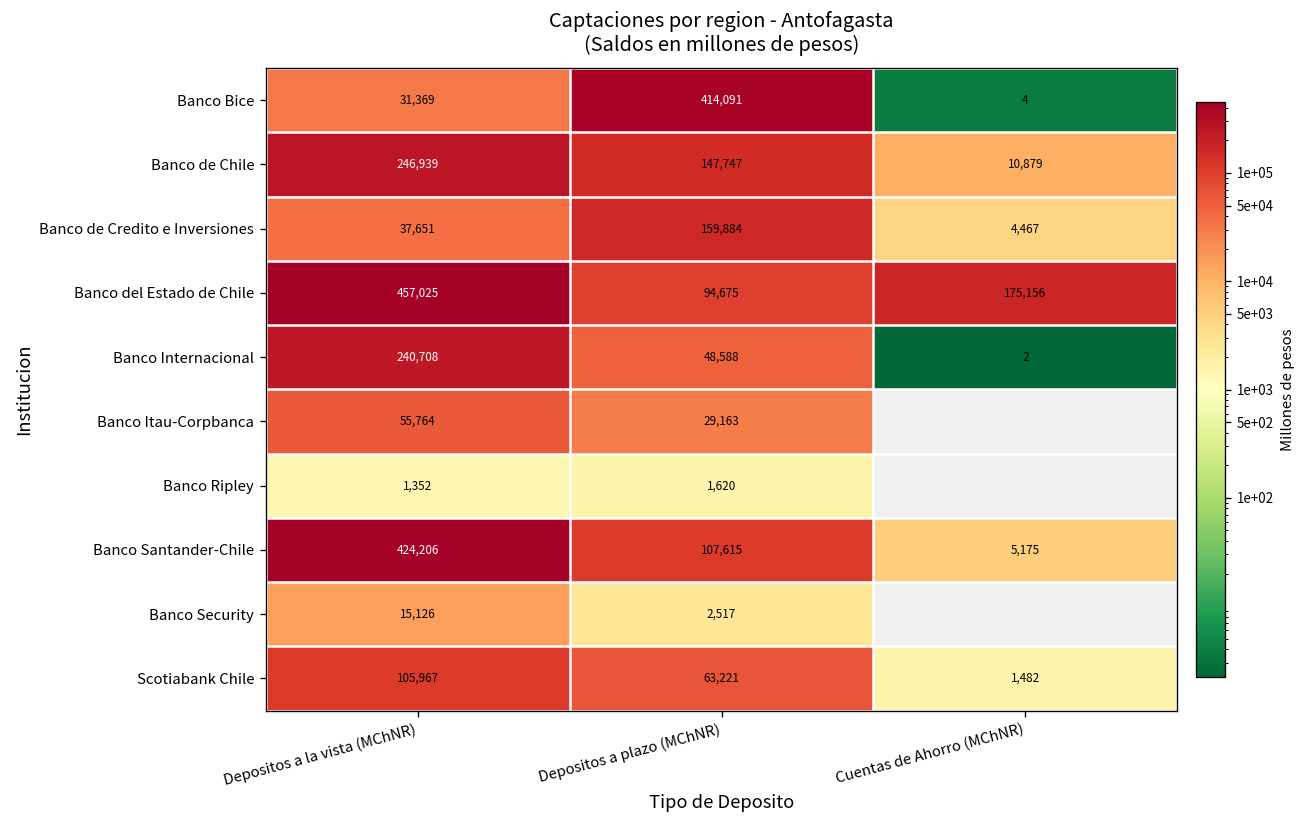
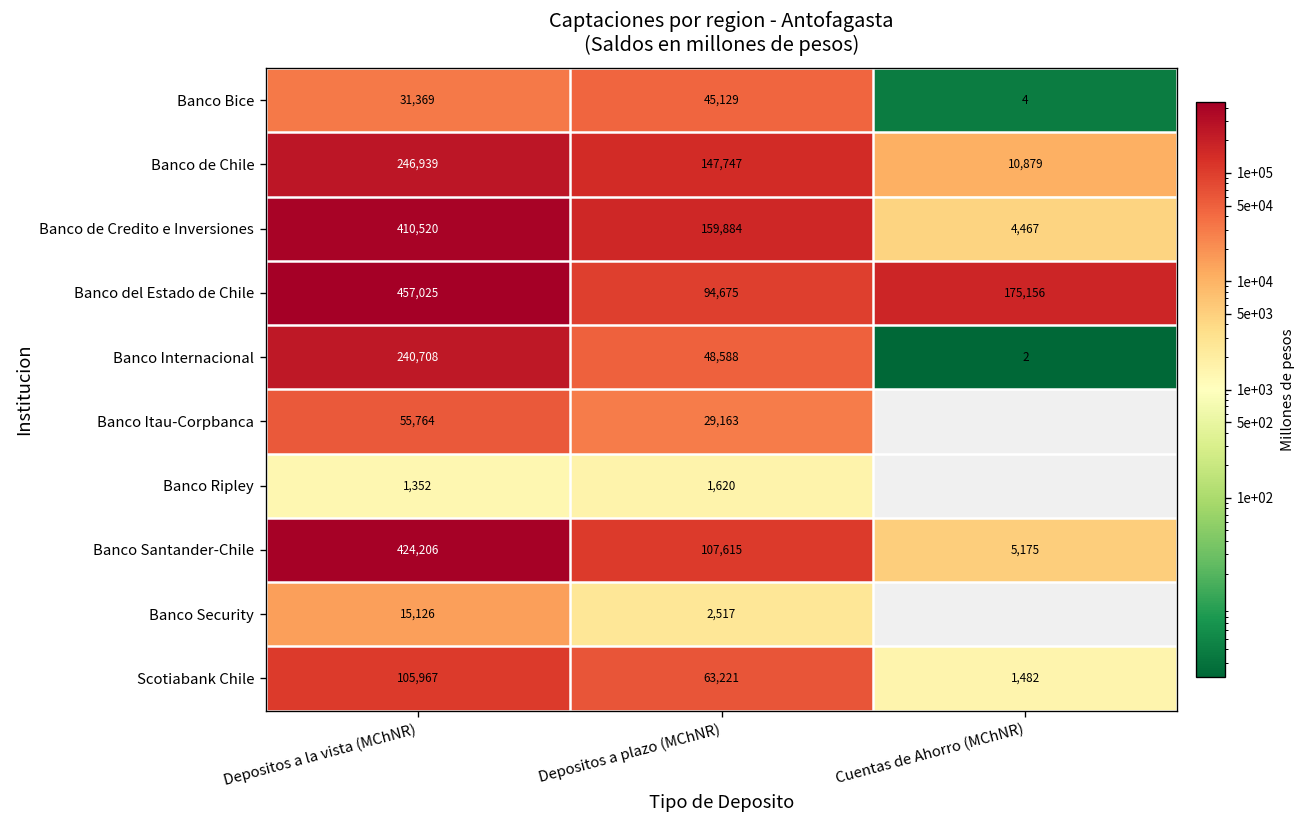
  {
    "Banco Bice": {
      "Depositos a la vista (MChNR)": "31,369",
-     "Depositos a plazo (MChNR)": "414,091",
+     "Depositos a plazo (MChNR)": "45,129",
      "Cuentas de Ahorro (MChNR)": "4"
    },
    "Banco de Chile": {
      "Depositos a la vista (MChNR)": "246,939",
      "Depositos a plazo (MChNR)": "147,747",
      "Cuentas de Ahorro (MChNR)": "10,879"
    },
    "Banco de Credito e Inversiones": {
-     "Depositos a la vista (MChNR)": "37,651",
+     "Depositos a la vista (MChNR)": "410,520",
      "Depositos a plazo (MChNR)": "159,884",
      "Cuentas de Ahorro (MChNR)": "4,467"
    },
    "Banco del Estado de Chile": {
      "Depositos a la vista (MChNR)": "457,025",
      "Depositos a plazo (MChNR)": "94,675",
      "Cuentas de Ahorro (MChNR)": "175,156"
    },
    "Banco Internacional": {
      "Depositos a la vista (MChNR)": "240,708",
      "Depositos a plazo (MChNR)": "48,588",
      "Cuentas de Ahorro (MChNR)": "2"
    },
    "Banco Itau-Corpbanca": {
      "Depositos a la vista (MChNR)": "55,764",
      "Depositos a plazo (MChNR)": "29,163"
    },
    "Banco Ripley": {
      "Depositos a la vista (MChNR)": "1,352",
      "Depositos a plazo (MChNR)": "1,620"
    },
    "Banco Santander-Chile": {
      "Depositos a la vista (MChNR)": "424,206",
      "Depositos a plazo (MChNR)": "107,615",
      "Cuentas de Ahorro (MChNR)": "5,175"
    },
    "Banco Security": {
      "Depositos a la vista (MChNR)": "15,126",
      "Depositos a plazo (MChNR)": "2,517"
    },
    "Scotiabank Chile": {
      "Depositos a la vista (MChNR)": "105,967",
      "Depositos a plazo (MChNR)": "63,221",
      "Cuentas de Ahorro (MChNR)": "1,482"
    }
  }
